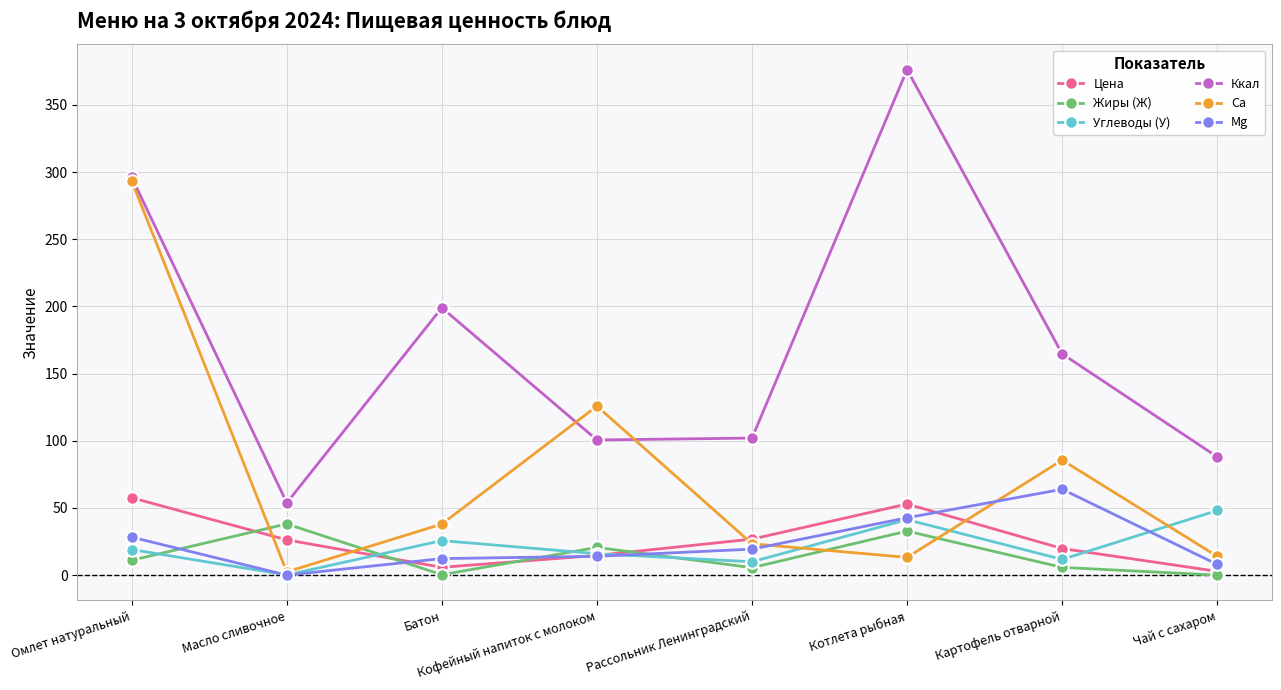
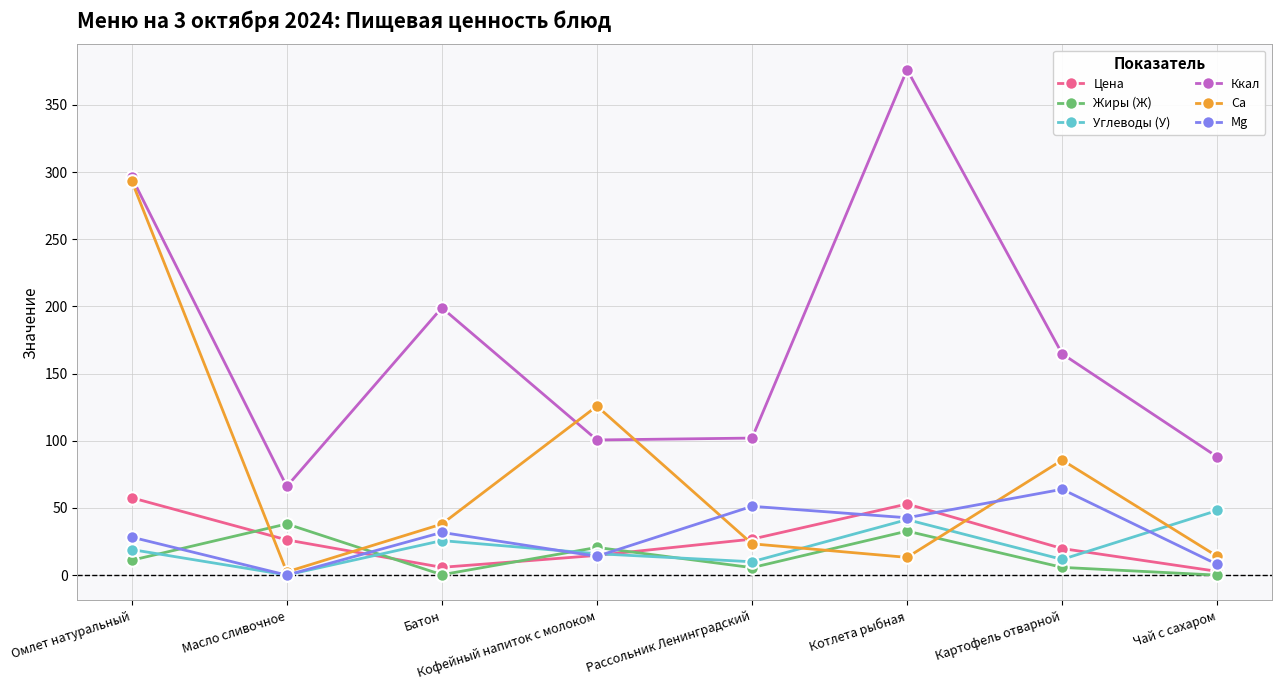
  {
    "Цена": {
      "Омлет натуральный": 58,
      "Масло сливочное": 26,
      "Батон": 6,
      "Рассольник Ленинградский": 27,
      "Котлета рыбная": 53,
      "Картофель отварной": 20,
      "Чай с сахаром": 3
    },
    "Жиры (Ж)": {
      "Омлет натуральный": 11,
      "Масло сливочное": 38,
      "Батон": 0,
      "Кофейный напиток с молоком": 21,
      "Рассольник Ленинградский": 6,
      "Котлета рыбная": 33,
      "Картофель отварной": 6,
      "Чай с сахаром": 0
    },
    "Углеводы (У)": {
      "Омлет натуральный": 19,
      "Батон": 26,
      "Рассольник Ленинградский": 10,
      "Картофель отварной": 12,
      "Чай с сахаром": 48
    },
    "Ккал": {
      "Омлет натуральный": 296,
-     "Масло сливочное": 54,
+     "Масло сливочное": 66,
      "Батон": 199,
      "Кофейный напиток с молоком": 101,
      "Рассольник Ленинградский": 102,
      "Котлета рыбная": 376,
      "Картофель отварной": 165,
      "Чай с сахаром": 88
    },
    "Ca": {
      "Омлет натуральный": 293,
      "Масло сливочное": 2,
      "Батон": 38,
      "Кофейный напиток с молоком": 126,
      "Рассольник Ленинградский": 23,
      "Котлета рыбная": 13,
      "Картофель отварной": 86,
      "Чай с сахаром": 14
    },
    "Mg": {
      "Омлет натуральный": 28,
-     "Батон": 12,
-     "Рассольник Ленинградский": 19,
+     "Батон": 32,
+     "Рассольник Ленинградский": 51,
      "Картофель отварной": 64,
      "Чай с сахаром": 8
    }
  }
